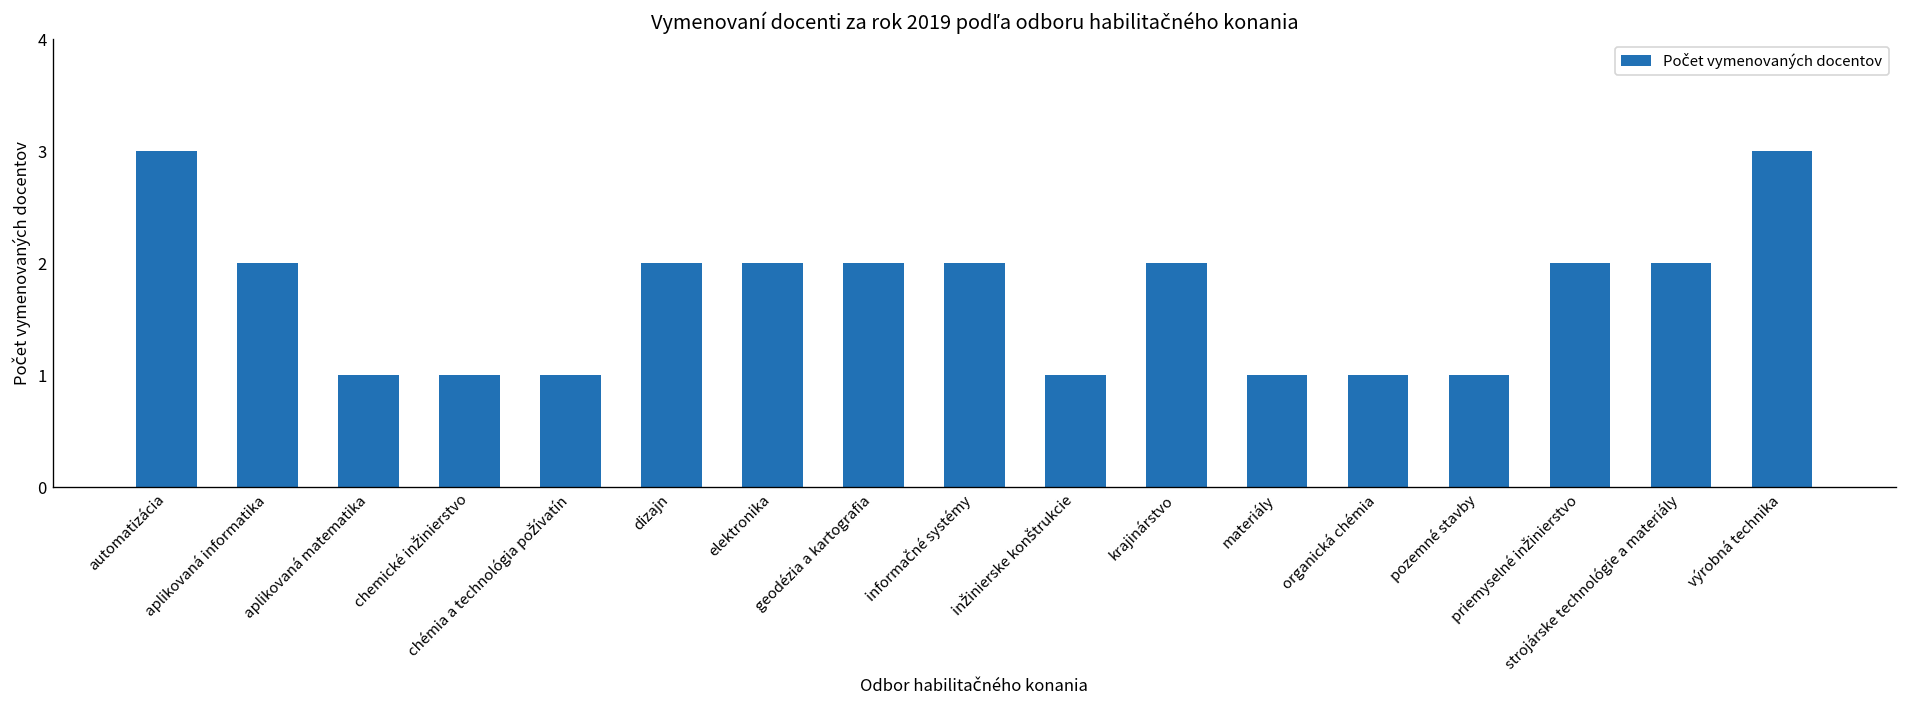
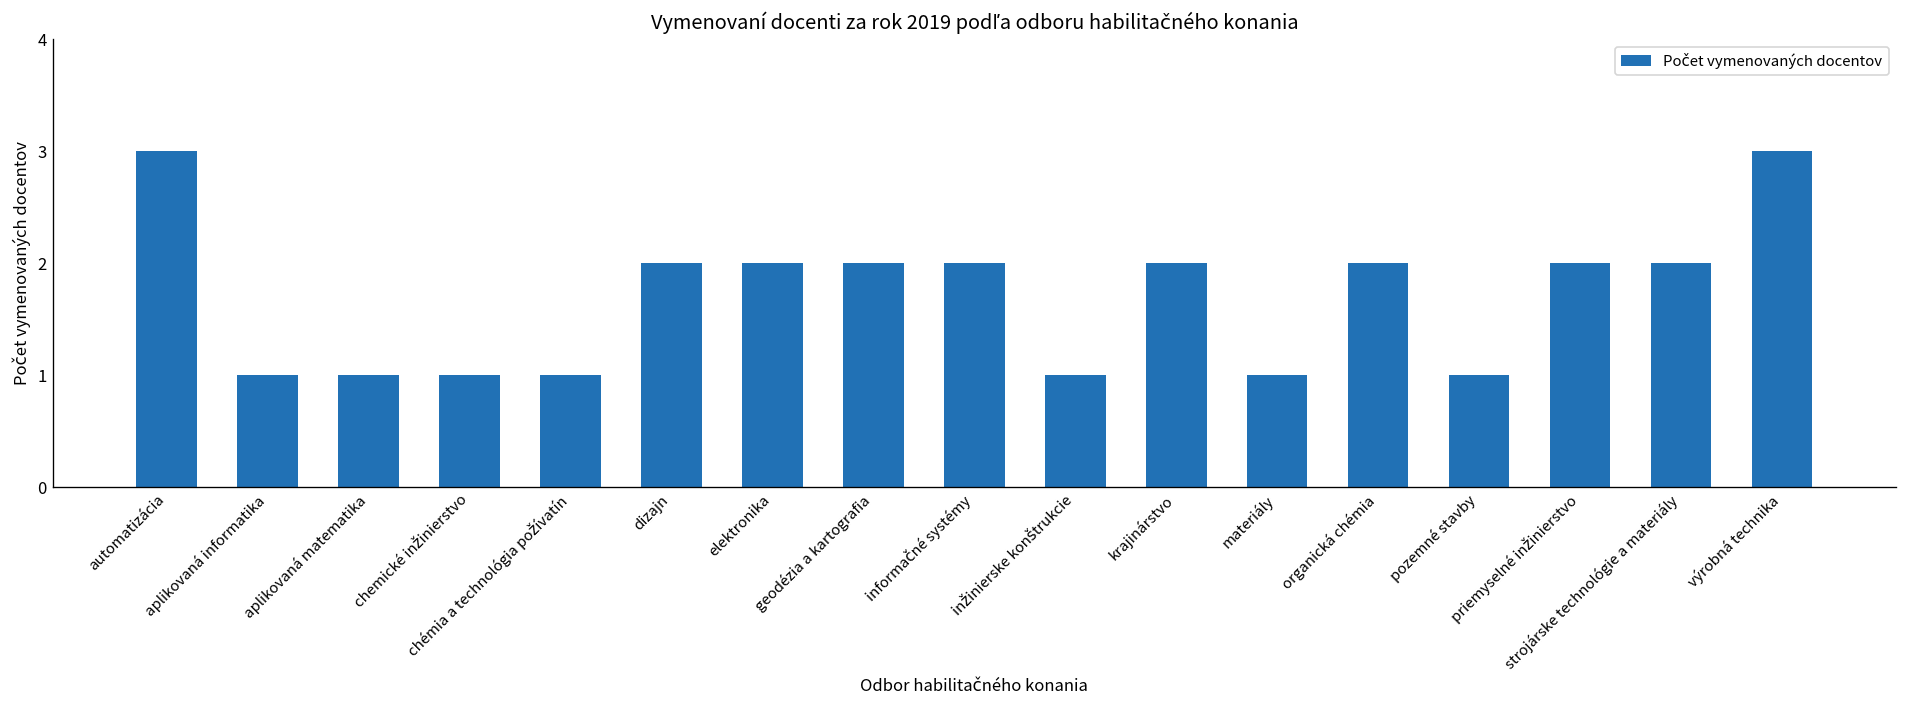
  {
    "automatizácia": 3,
-   "aplikovaná informatika": 2,
+   "aplikovaná informatika": 1,
    "aplikovaná matematika": 1,
    "chemické inžinierstvo": 1,
    "chémia a technológia požívatín": 1,
    "dizajn": 2,
    "elektronika": 2,
    "geodézia a kartografia": 2,
    "informačné systémy": 2,
    "inžinierske konštrukcie": 1,
    "krajinárstvo": 2,
    "materiály": 1,
-   "organická chémia": 1,
+   "organická chémia": 2,
    "pozemné stavby": 1,
    "priemyselné inžinierstvo": 2,
    "strojárske technológie a materiály": 2,
    "výrobná technika": 3
  }
